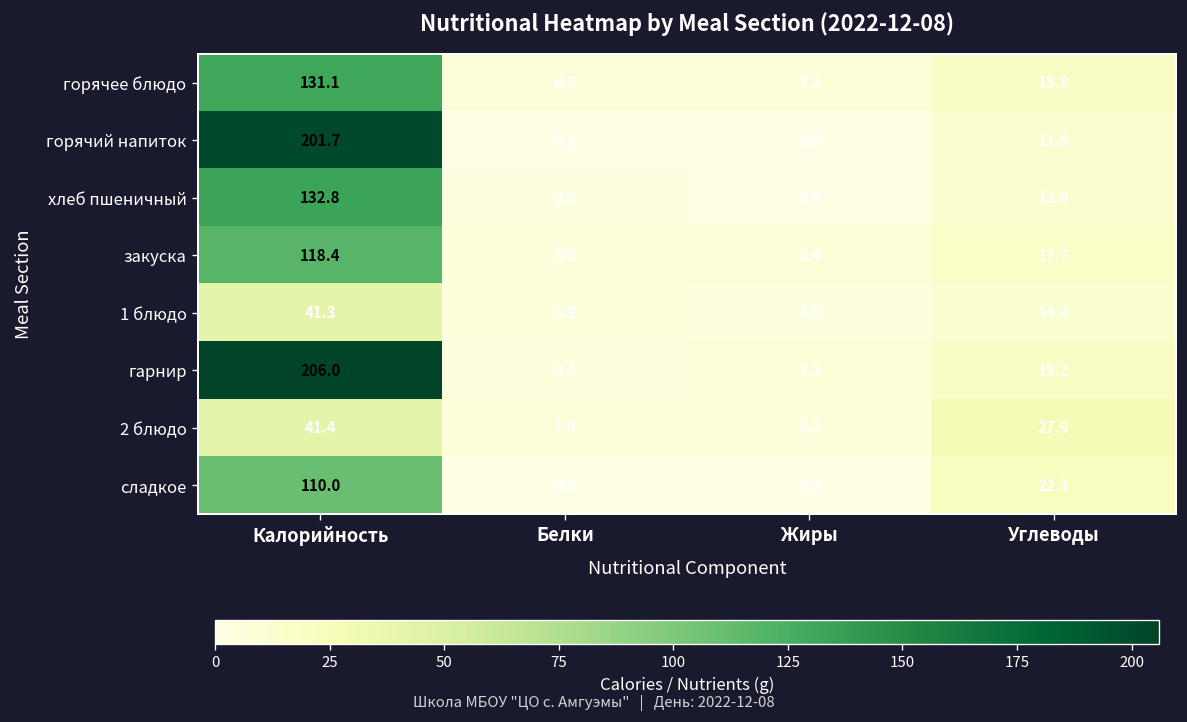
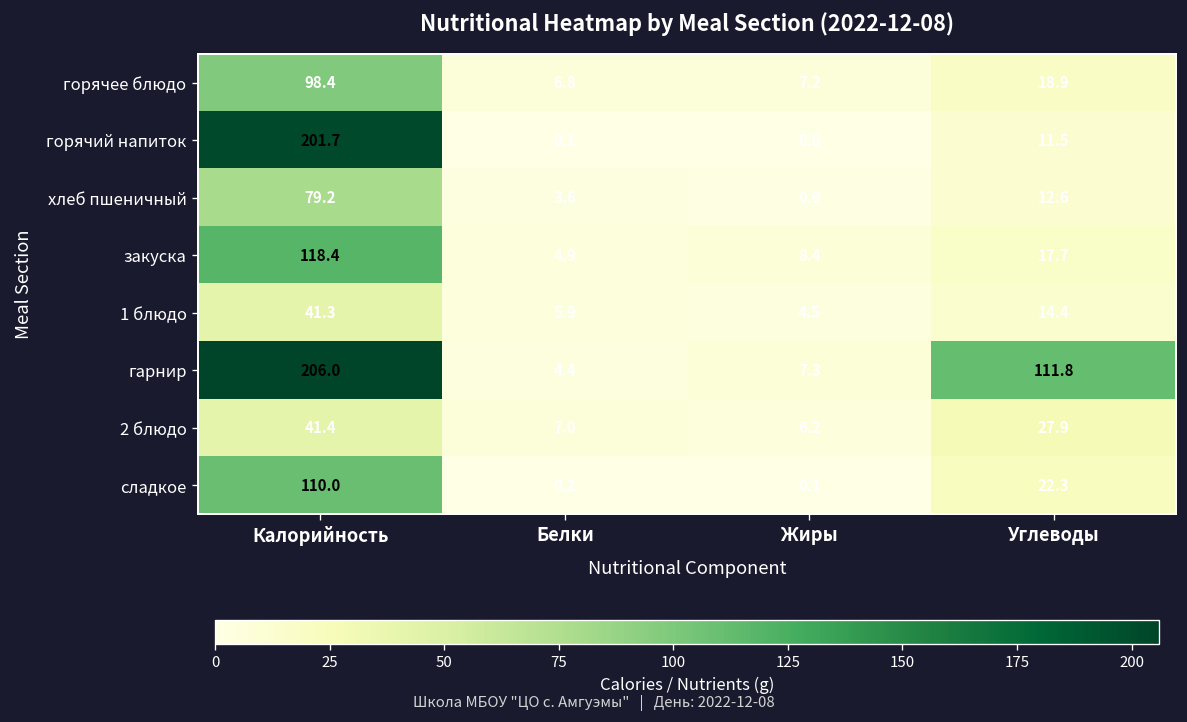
  {
    "горячее блюдо": {
-     "Калорийность": 131.1,
+     "Калорийность": 98.4,
      "Углеводы": 18.9
    },
    "горячий напиток": {
      "Калорийность": 201.7
    },
    "хлеб пшеничный": {
-     "Калорийность": 132.8
+     "Калорийность": 79.2
    },
    "закуска": {
      "Калорийность": 118.4,
      "Углеводы": 17.7
    },
    "1 блюдо": {
      "Калорийность": 41.3,
      "Углеводы": 14.4
    },
    "гарнир": {
      "Калорийность": 206.0,
-     "Углеводы": 19.2
+     "Углеводы": 111.8
    },
    "2 блюдо": {
      "Калорийность": 41.4,
      "Углеводы": 27.9
    },
    "сладкое": {
      "Калорийность": 110.0,
      "Углеводы": 22.3
    }
  }
